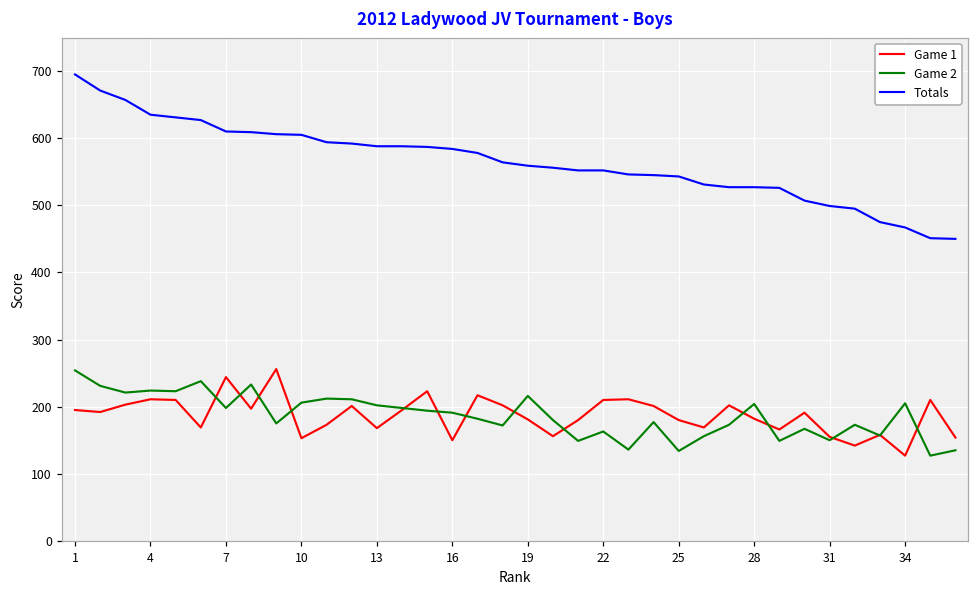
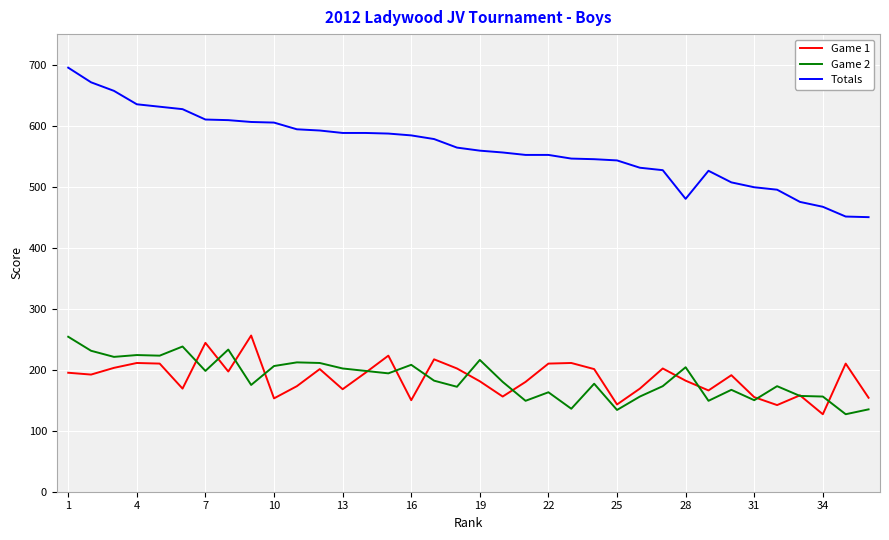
  {
    "Game 1": {
      "1": 200,
      "4": 210,
      "7": 240,
      "10": 150,
      "13": 170,
      "16": 150,
      "19": 180,
      "22": 210,
-     "25": 180,
+     "25": 140,
      "28": 180,
      "31": 160,
      "34": 130
    },
    "Game 2": {
      "1": 250,
      "4": 220,
      "7": 200,
      "10": 210,
      "13": 200,
-     "16": 190,
+     "16": 210,
      "19": 220,
      "22": 160,
      "25": 130,
      "28": 200,
      "31": 150,
-     "34": 210
+     "34": 160
    },
    "Totals": {
      "1": 700,
      "4": 640,
      "7": 610,
      "10": 610,
      "13": 590,
      "16": 580,
      "19": 560,
      "22": 550,
      "25": 540,
-     "28": 530,
+     "28": 480,
      "31": 500,
      "34": 470
    }
  }
